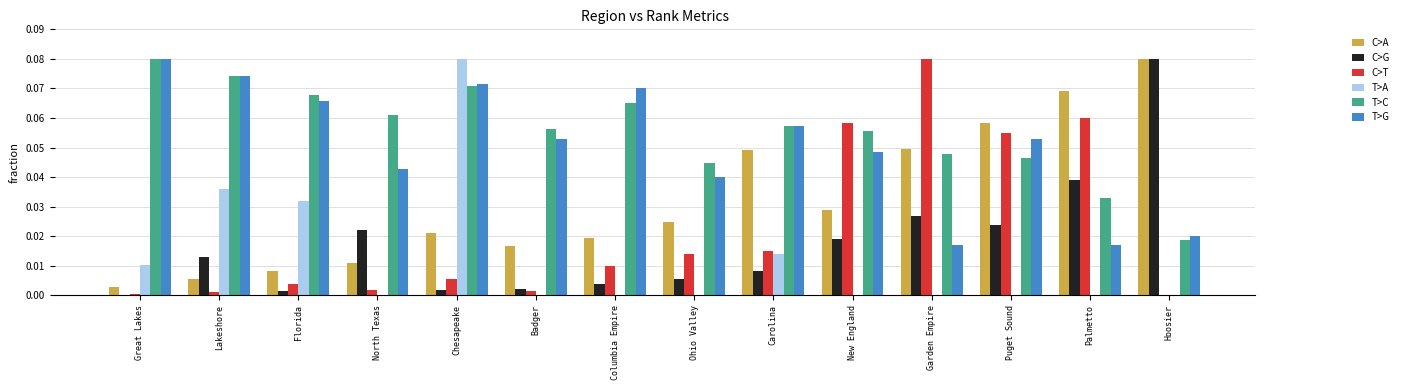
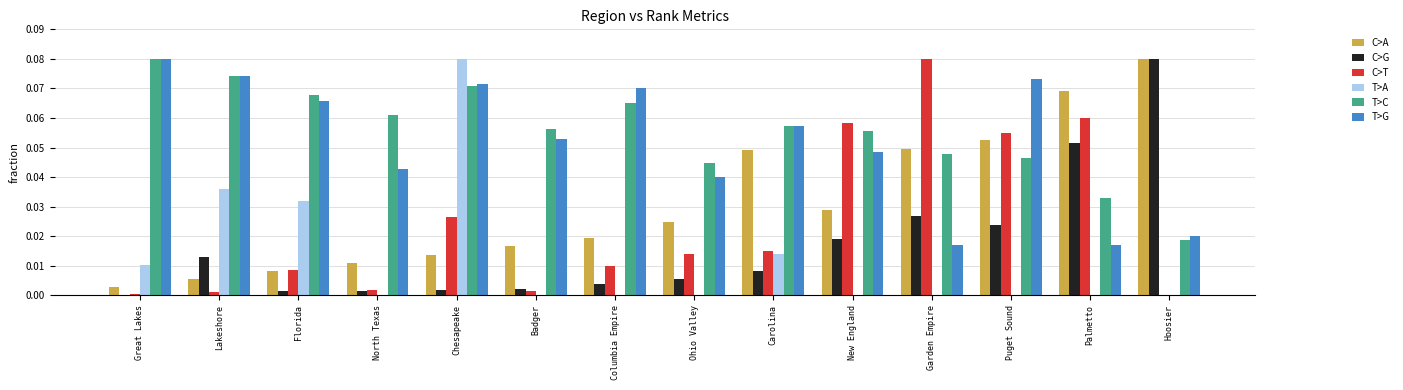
  {
    "C>A": {
      "Great Lakes": 0.003,
      "Lakeshore": 0.006,
      "Florida": 0.008,
      "North Texas": 0.011,
-     "Chesapeake": 0.021,
+     "Chesapeake": 0.014,
      "Badger": 0.017,
      "Columbia Empire": 0.019,
      "Ohio Valley": 0.025,
      "Carolina": 0.049,
      "New England": 0.029,
      "Garden Empire": 0.050,
-     "Puget Sound": 0.058,
+     "Puget Sound": 0.052,
      "Palmetto": 0.069,
      "Hoosier": 0.080
    },
    "C>G": {
      "Lakeshore": 0.013,
      "Florida": 0.002,
-     "North Texas": 0.022,
+     "North Texas": 0.002,
      "Chesapeake": 0.002,
      "Badger": 0.002,
      "Columbia Empire": 0.004,
      "Ohio Valley": 0.006,
      "Carolina": 0.008,
      "New England": 0.019,
      "Garden Empire": 0.027,
      "Puget Sound": 0.024,
-     "Palmetto": 0.039,
+     "Palmetto": 0.052,
      "Hoosier": 0.080
    },
    "C>T": {
      "Lakeshore": 0.001,
-     "Florida": 0.004,
+     "Florida": 0.008,
      "North Texas": 0.002,
-     "Chesapeake": 0.005,
+     "Chesapeake": 0.027,
      "Badger": 0.002,
      "Columbia Empire": 0.010,
      "Ohio Valley": 0.014,
      "Carolina": 0.015,
      "New England": 0.058,
      "Garden Empire": 0.080,
      "Puget Sound": 0.055,
      "Palmetto": 0.060,
      "Hoosier": 0.000
    },
    "T>A": {
      "Great Lakes": 0.010,
      "Lakeshore": 0.036,
      "Florida": 0.032,
      "North Texas": 0.000,
      "Chesapeake": 0.080,
      "Badger": 0.000,
      "Columbia Empire": 0.000,
      "Ohio Valley": 0.000,
      "Carolina": 0.014,
      "New England": 0.000,
      "Garden Empire": 0.000,
      "Puget Sound": 0.000,
      "Palmetto": 0.000,
      "Hoosier": 0.000
    },
    "T>C": {
      "Great Lakes": 0.080,
      "Lakeshore": 0.074,
      "Florida": 0.068,
      "North Texas": 0.061,
      "Chesapeake": 0.071,
      "Badger": 0.056,
      "Columbia Empire": 0.065,
      "Ohio Valley": 0.045,
      "Carolina": 0.057,
      "New England": 0.055,
      "Garden Empire": 0.048,
      "Puget Sound": 0.046,
      "Palmetto": 0.033,
      "Hoosier": 0.019
    },
    "T>G": {
      "Great Lakes": 0.080,
      "Lakeshore": 0.074,
      "Florida": 0.066,
      "North Texas": 0.043,
      "Chesapeake": 0.071,
      "Badger": 0.053,
      "Columbia Empire": 0.070,
      "Ohio Valley": 0.040,
      "Carolina": 0.057,
      "New England": 0.049,
      "Garden Empire": 0.017,
-     "Puget Sound": 0.053,
+     "Puget Sound": 0.073,
      "Palmetto": 0.017,
      "Hoosier": 0.020
    }
  }
